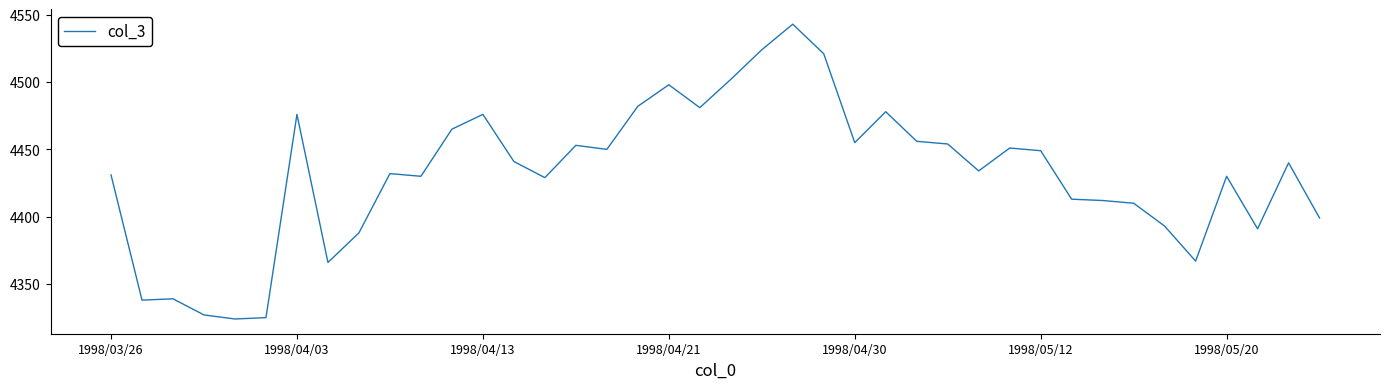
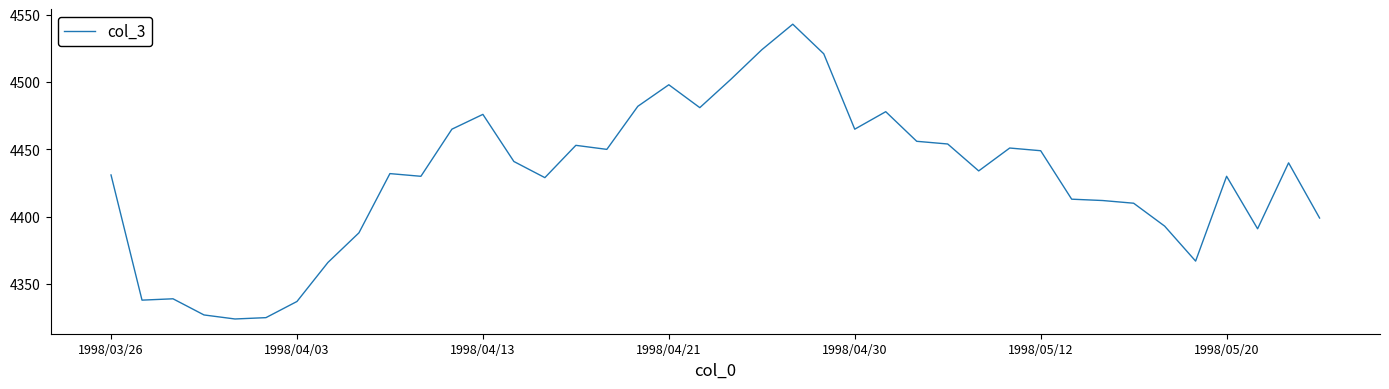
  {
    "1998/03/26": 4431,
-   "1998/04/03": 4476,
+   "1998/04/03": 4337,
    "1998/04/13": 4476,
    "1998/04/21": 4498,
-   "1998/04/30": 4455,
+   "1998/04/30": 4465,
    "1998/05/12": 4449,
    "1998/05/20": 4430
  }
